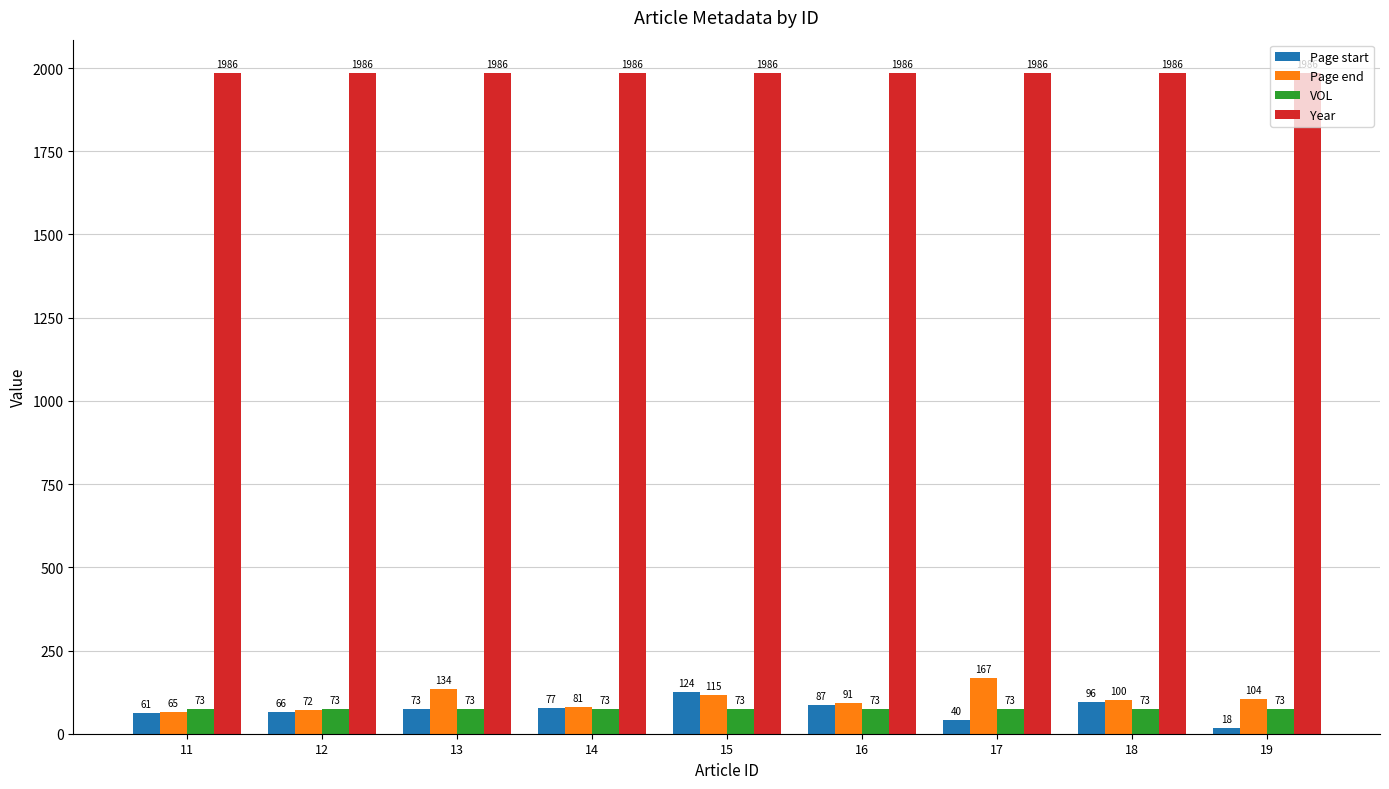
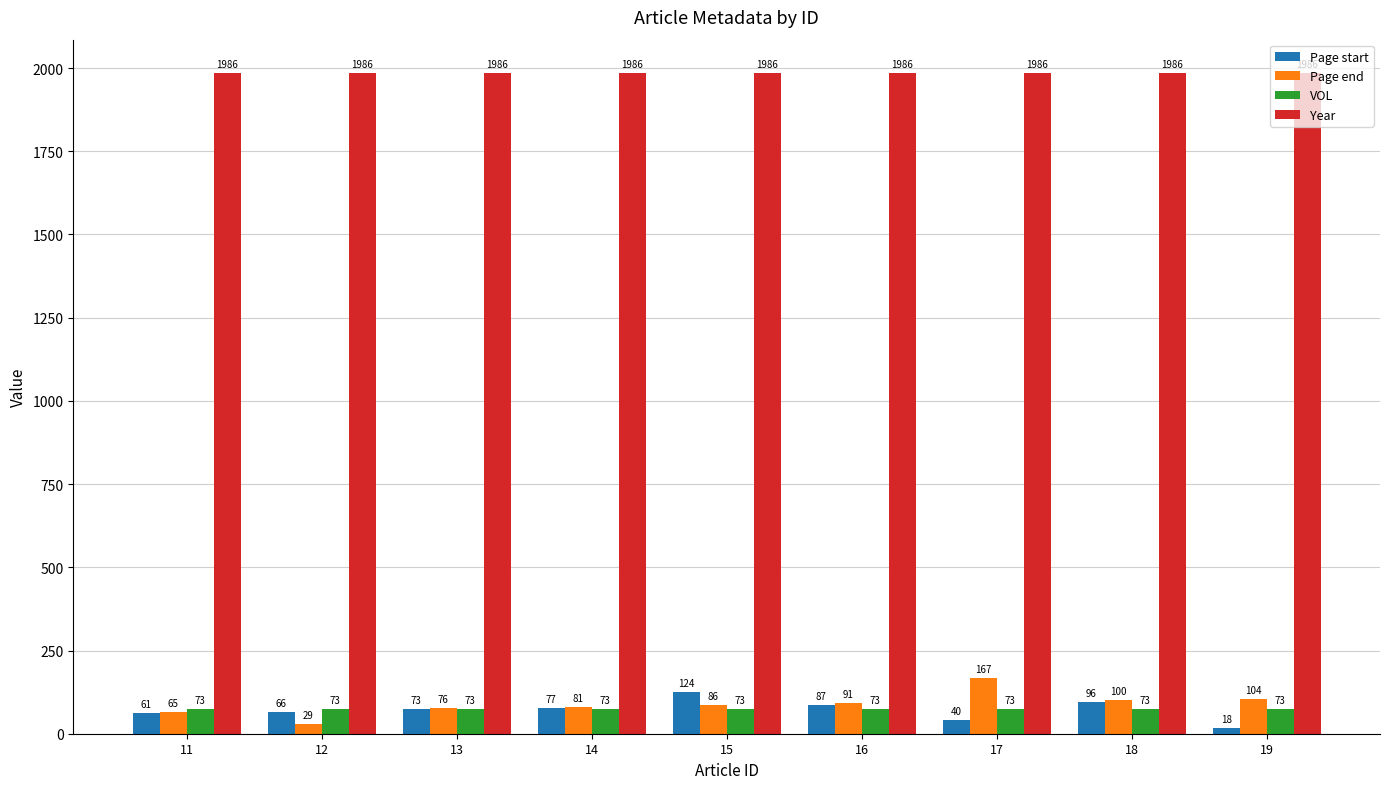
  {
    "Page start": {
      "11": 61,
      "12": 66,
      "13": 73,
      "14": 77,
      "15": 124,
      "16": 87,
      "17": 40,
      "18": 96,
      "19": 18
    },
    "Page end": {
      "11": 65,
-     "12": 72,
-     "13": 134,
+     "12": 29,
+     "13": 76,
      "14": 81,
-     "15": 115,
+     "15": 86,
      "16": 91,
      "17": 167,
      "18": 100,
      "19": 104
    },
    "VOL": {
      "11": 73,
      "12": 73,
      "13": 73,
      "14": 73,
      "15": 73,
      "16": 73,
      "17": 73,
      "18": 73,
      "19": 73
    },
    "Year": {
      "11": 1986,
      "12": 1986,
      "13": 1986,
      "14": 1986,
      "15": 1986,
      "16": 1986,
      "17": 1986,
      "18": 1986
    }
  }
